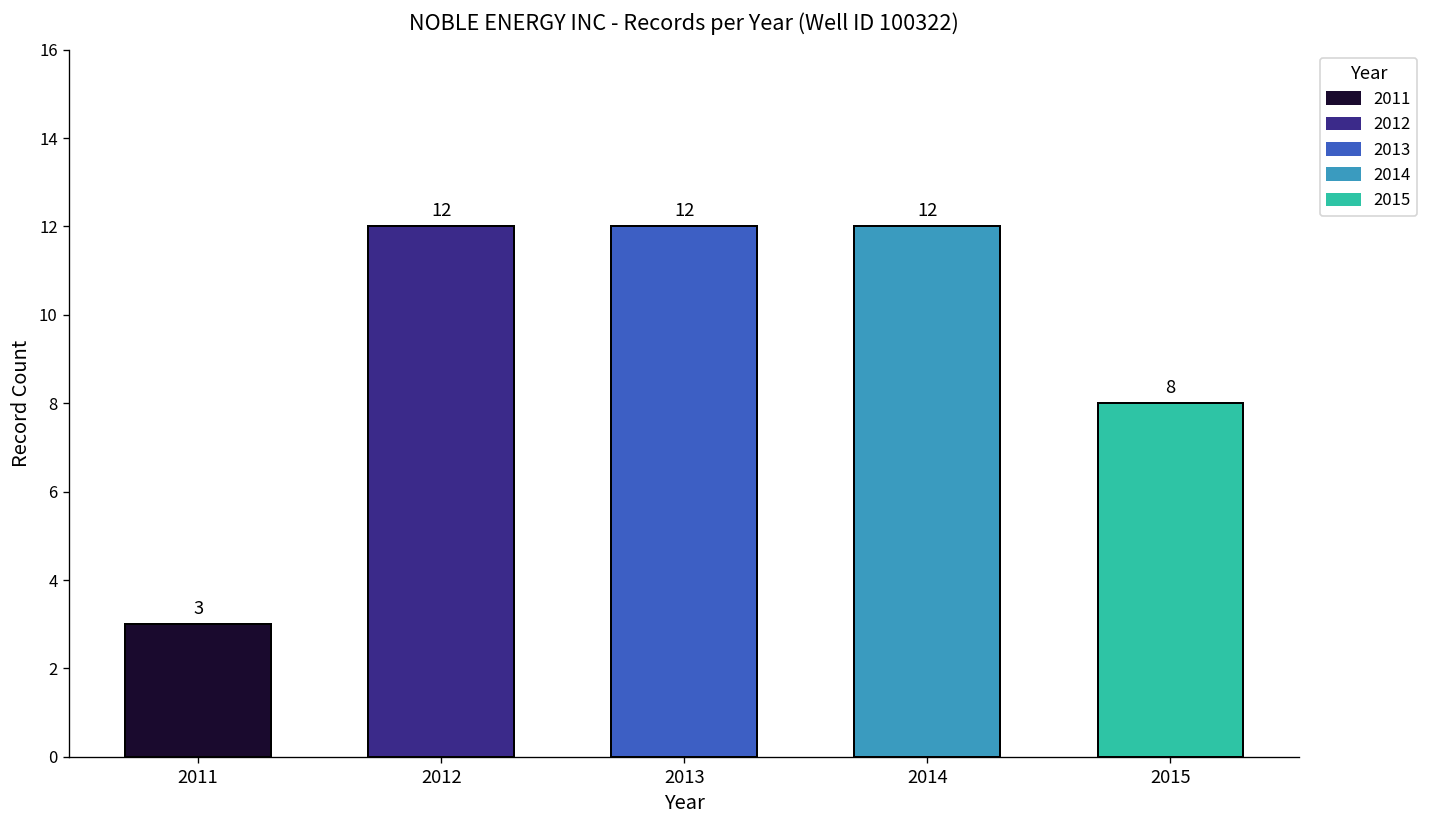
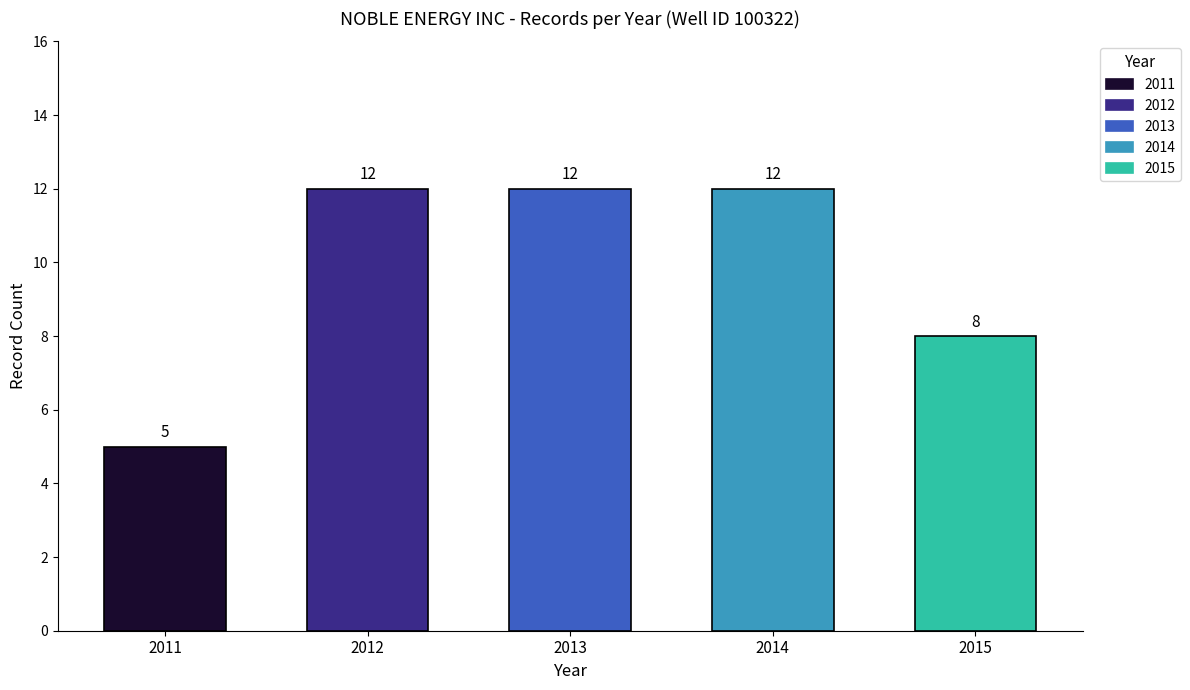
  {
-   "2011": 3,
+   "2011": 5,
    "2012": 12,
    "2013": 12,
    "2014": 12,
    "2015": 8
  }
